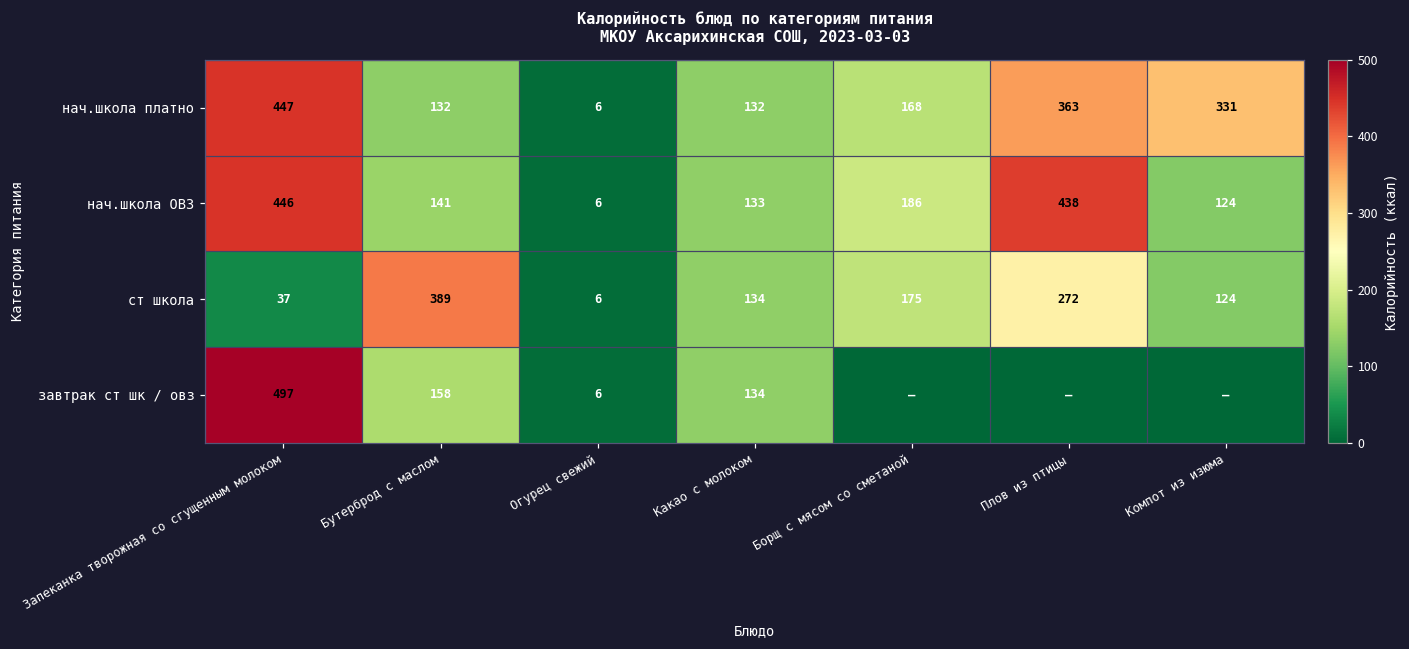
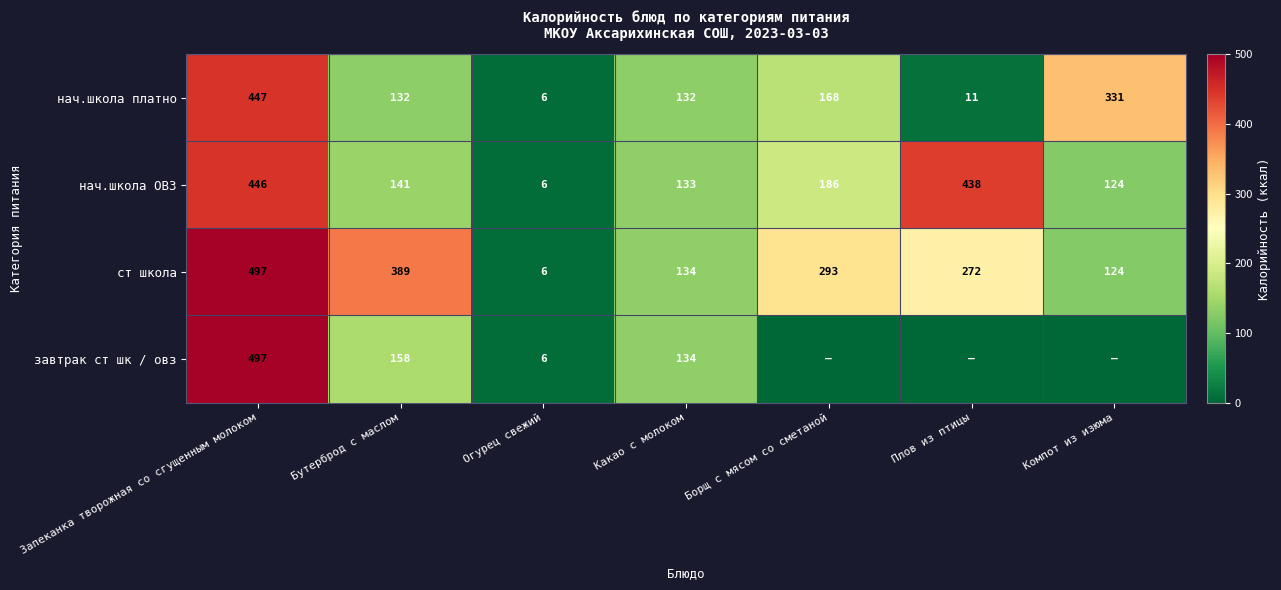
  {
    "нач.школа платно": {
      "Запеканка творожная со сгущенным молоком": 447,
      "Бутерброд с маслом": 132,
      "Огурец свежий": 6,
      "Какао с молоком": 132,
      "Борщ с мясом со сметаной": 168,
-     "Плов из птицы": 363,
+     "Плов из птицы": 11,
      "Компот из изюма": 331
    },
    "нач.школа ОВЗ": {
      "Запеканка творожная со сгущенным молоком": 446,
      "Бутерброд с маслом": 141,
      "Огурец свежий": 6,
      "Какао с молоком": 133,
      "Борщ с мясом со сметаной": 186,
      "Плов из птицы": 438,
      "Компот из изюма": 124
    },
    "ст школа": {
-     "Запеканка творожная со сгущенным молоком": 37,
+     "Запеканка творожная со сгущенным молоком": 497,
      "Бутерброд с маслом": 389,
      "Огурец свежий": 6,
      "Какао с молоком": 134,
-     "Борщ с мясом со сметаной": 175,
+     "Борщ с мясом со сметаной": 293,
      "Плов из птицы": 272,
      "Компот из изюма": 124
    },
    "завтрак ст шк / овз": {
      "Запеканка творожная со сгущенным молоком": 497,
      "Бутерброд с маслом": 158,
      "Огурец свежий": 6,
      "Какао с молоком": 134
    }
  }
